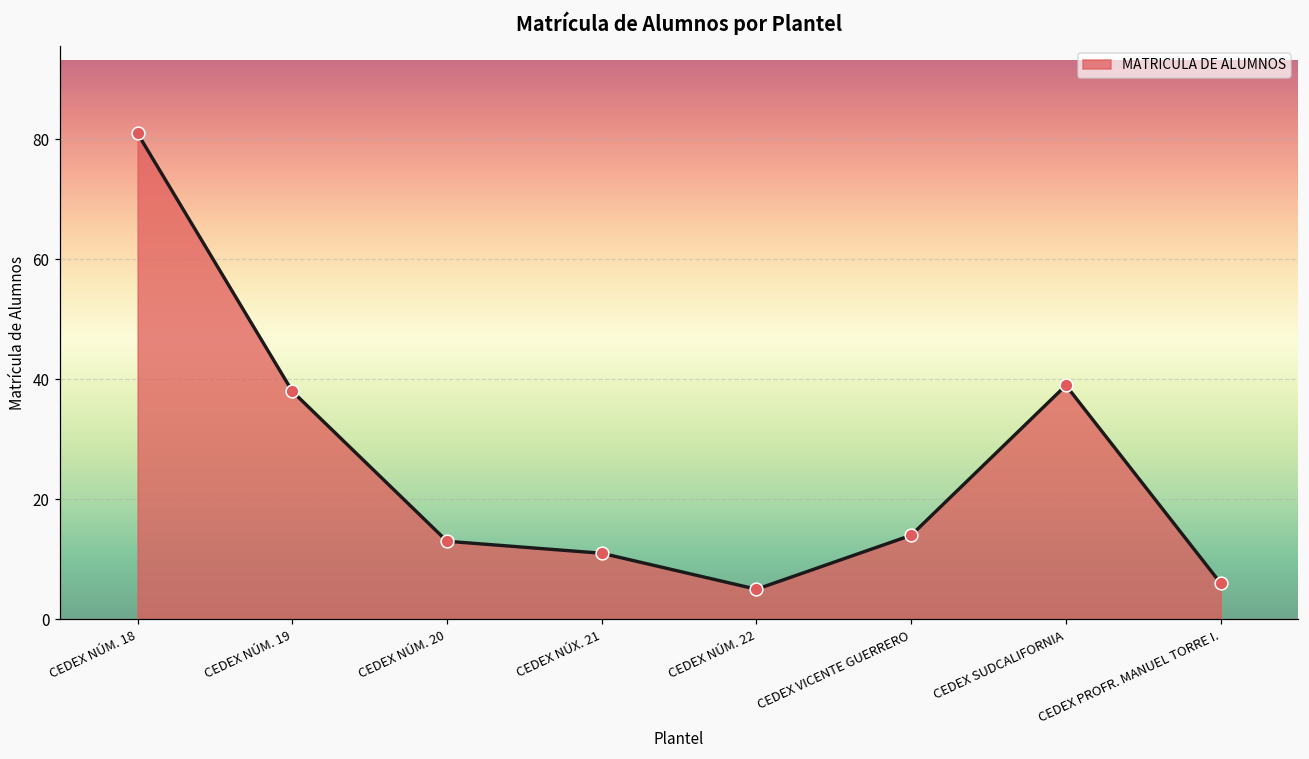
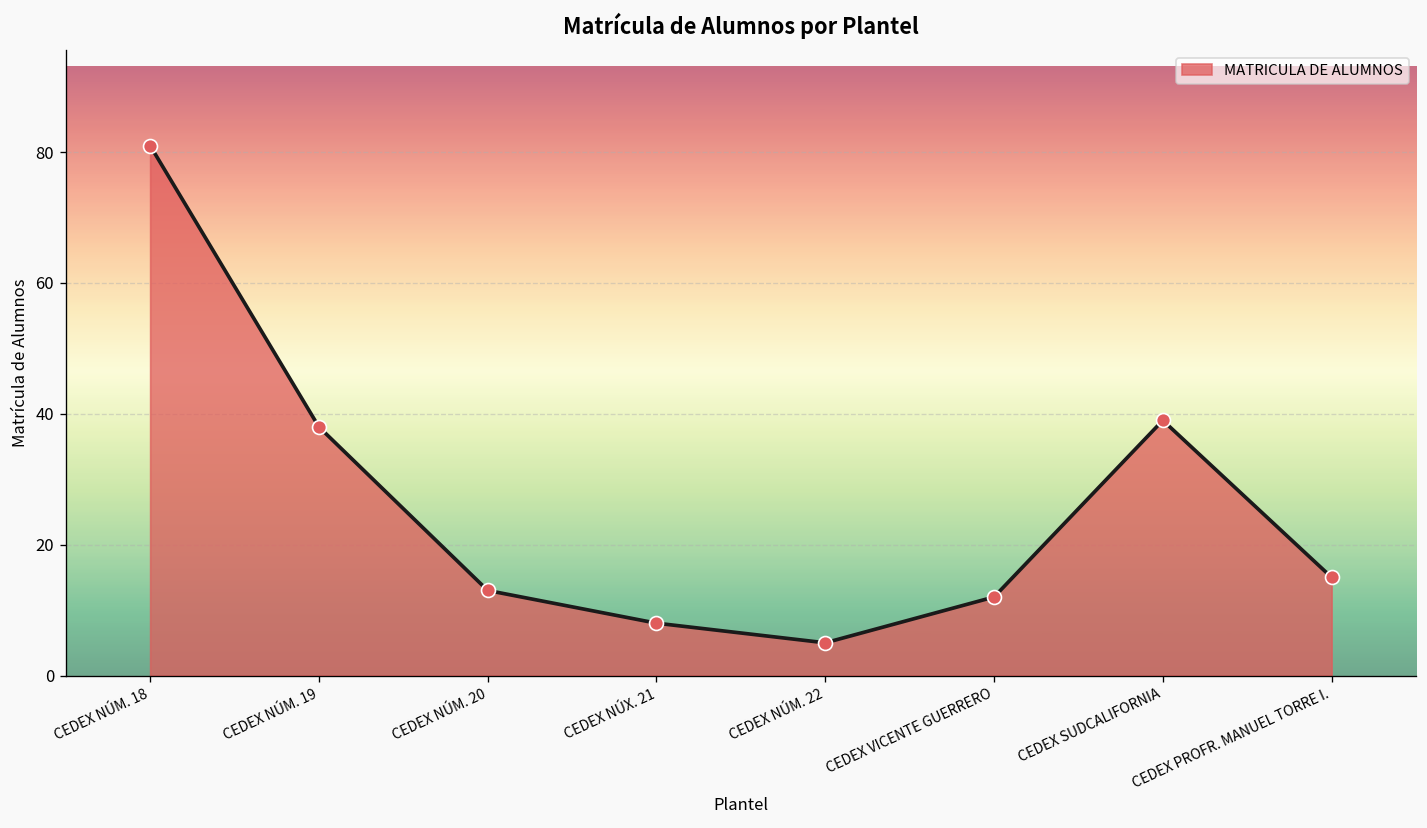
  {
    "CEDEX NÚM. 18": 81,
    "CEDEX NÚM. 19": 38,
    "CEDEX NÚM. 20": 13,
-   "CEDEX NÚX. 21": 11,
+   "CEDEX NÚX. 21": 8,
    "CEDEX NÚM. 22": 5,
-   "CEDEX VICENTE GUERRERO": 14,
+   "CEDEX VICENTE GUERRERO": 12,
    "CEDEX SUDCALIFORNIA": 39,
-   "CEDEX PROFR. MANUEL TORRE I.": 6
+   "CEDEX PROFR. MANUEL TORRE I.": 15
  }
